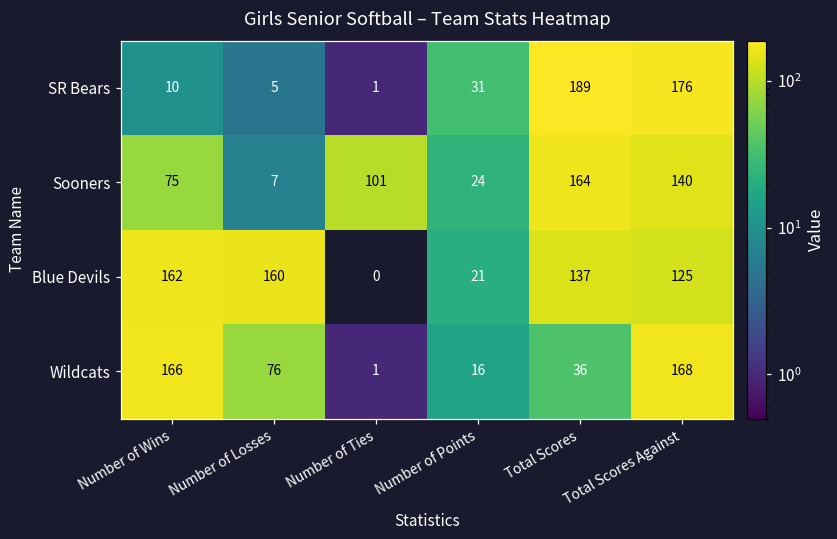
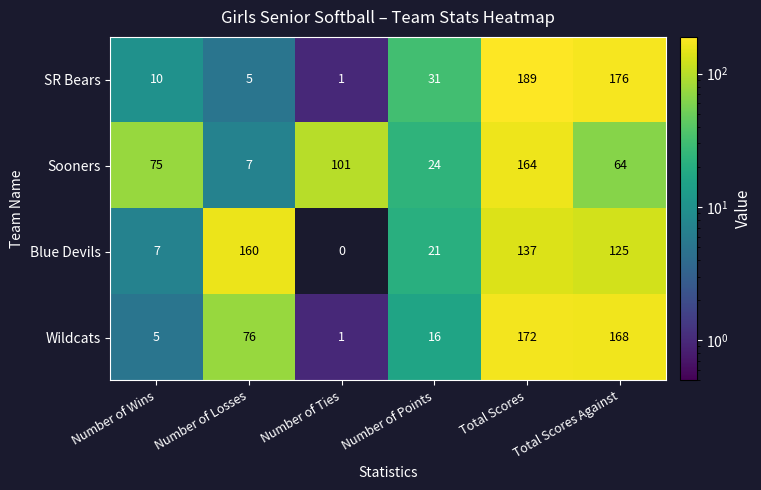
  {
    "SR Bears": {
      "Number of Wins": 10,
      "Number of Losses": 5,
      "Number of Ties": 1,
      "Number of Points": 31,
      "Total Scores": 189,
      "Total Scores Against": 176
    },
    "Sooners": {
      "Number of Wins": 75,
      "Number of Losses": 7,
      "Number of Ties": 101,
      "Number of Points": 24,
      "Total Scores": 164,
-     "Total Scores Against": 140
+     "Total Scores Against": 64
    },
    "Blue Devils": {
-     "Number of Wins": 162,
+     "Number of Wins": 7,
      "Number of Losses": 160,
      "Number of Ties": 0,
      "Number of Points": 21,
      "Total Scores": 137,
      "Total Scores Against": 125
    },
    "Wildcats": {
-     "Number of Wins": 166,
+     "Number of Wins": 5,
      "Number of Losses": 76,
      "Number of Ties": 1,
      "Number of Points": 16,
-     "Total Scores": 36,
+     "Total Scores": 172,
      "Total Scores Against": 168
    }
  }
